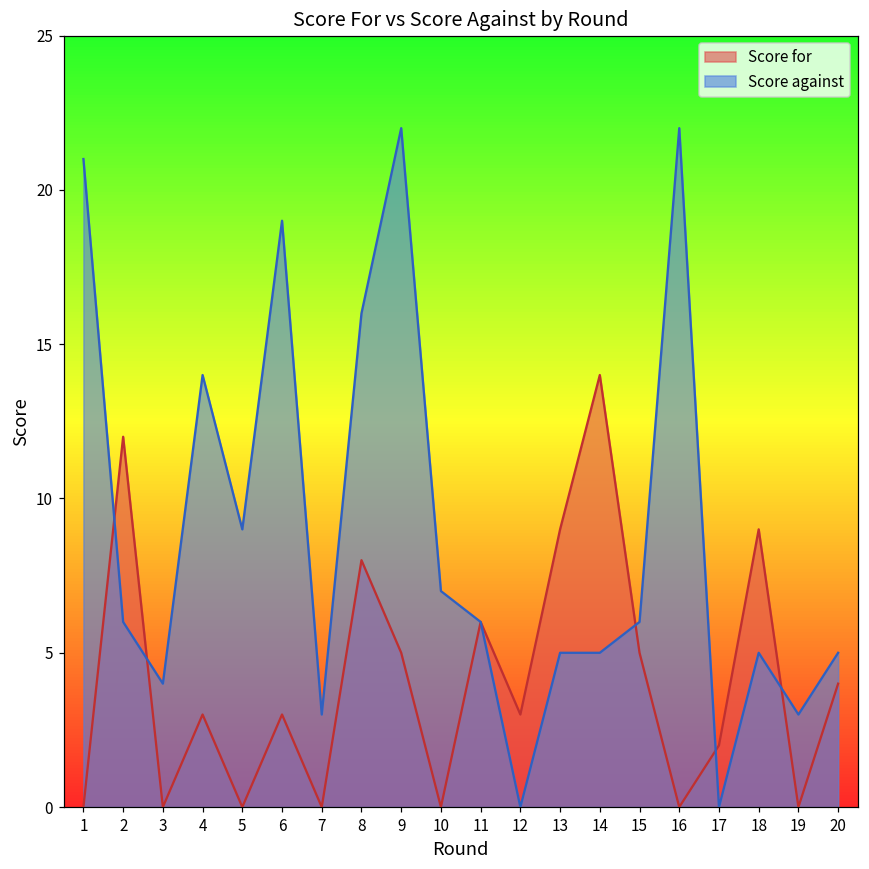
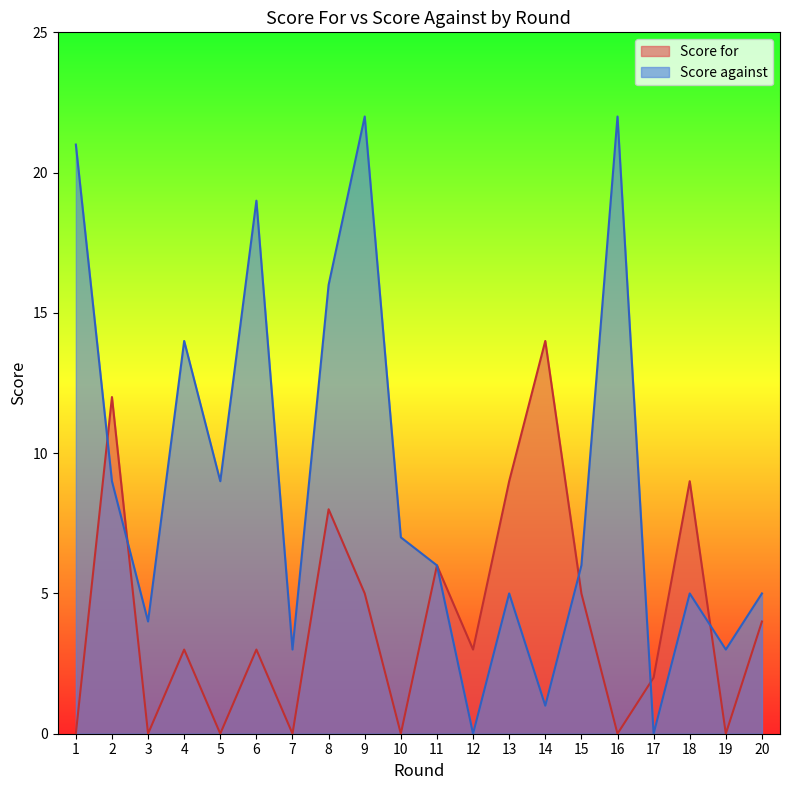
  {
    "Score for": {
      "1": 0,
      "2": 12,
      "3": 0,
      "4": 3,
      "5": 0,
      "6": 3,
      "7": 0,
      "8": 8,
      "9": 5,
      "10": 0,
      "12": 3,
      "13": 9,
      "14": 14,
      "15": 5,
      "16": 0,
      "17": 2,
      "18": 9,
      "19": 0,
      "20": 4
    },
    "Score against": {
      "1": 21,
-     "2": 6,
+     "2": 9,
      "3": 4,
      "4": 14,
      "5": 9,
      "6": 19,
      "7": 3,
      "8": 16,
      "9": 22,
      "10": 7,
      "12": 0,
      "13": 5,
-     "14": 5,
+     "14": 1,
      "15": 6,
      "16": 22,
      "17": 0,
      "18": 5,
      "19": 3,
      "20": 5
    }
  }
